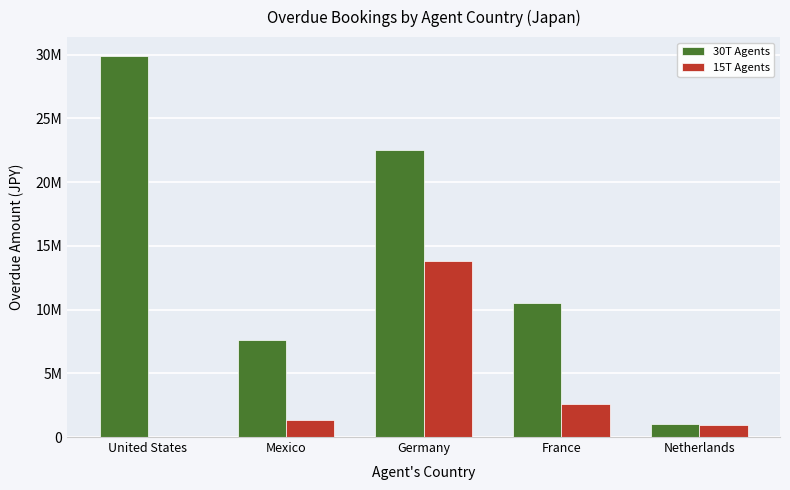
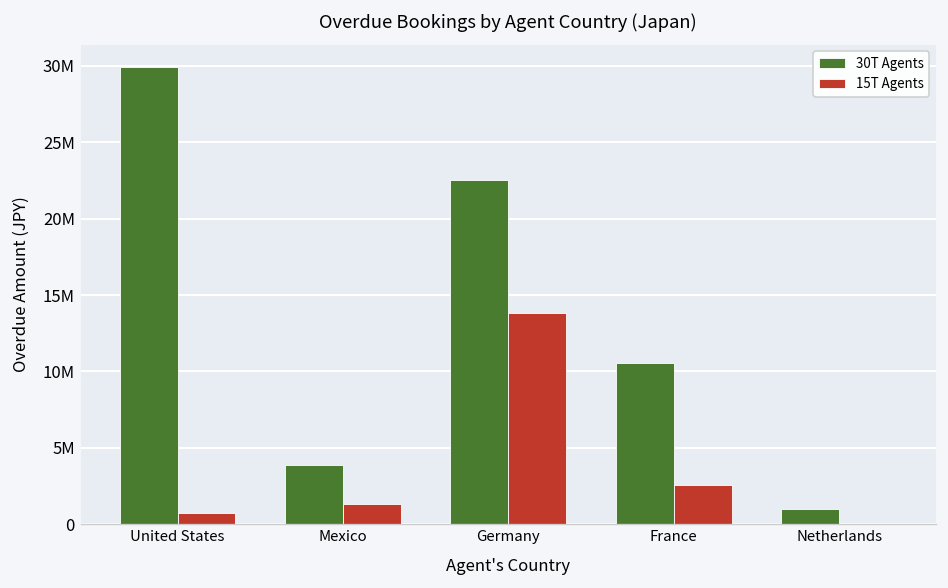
  {
    "30T Agents": {
      "United States": 29900000,
-     "Mexico": 7600000,
+     "Mexico": 3900000,
      "Germany": 22500000,
      "France": 10500000,
      "Netherlands": 1000000
    },
    "15T Agents": {
-     "United States": 0,
+     "United States": 700000,
      "Mexico": 1300000,
      "Germany": 13800000,
      "France": 2600000,
-     "Netherlands": 1000000
+     "Netherlands": 0
    }
  }
